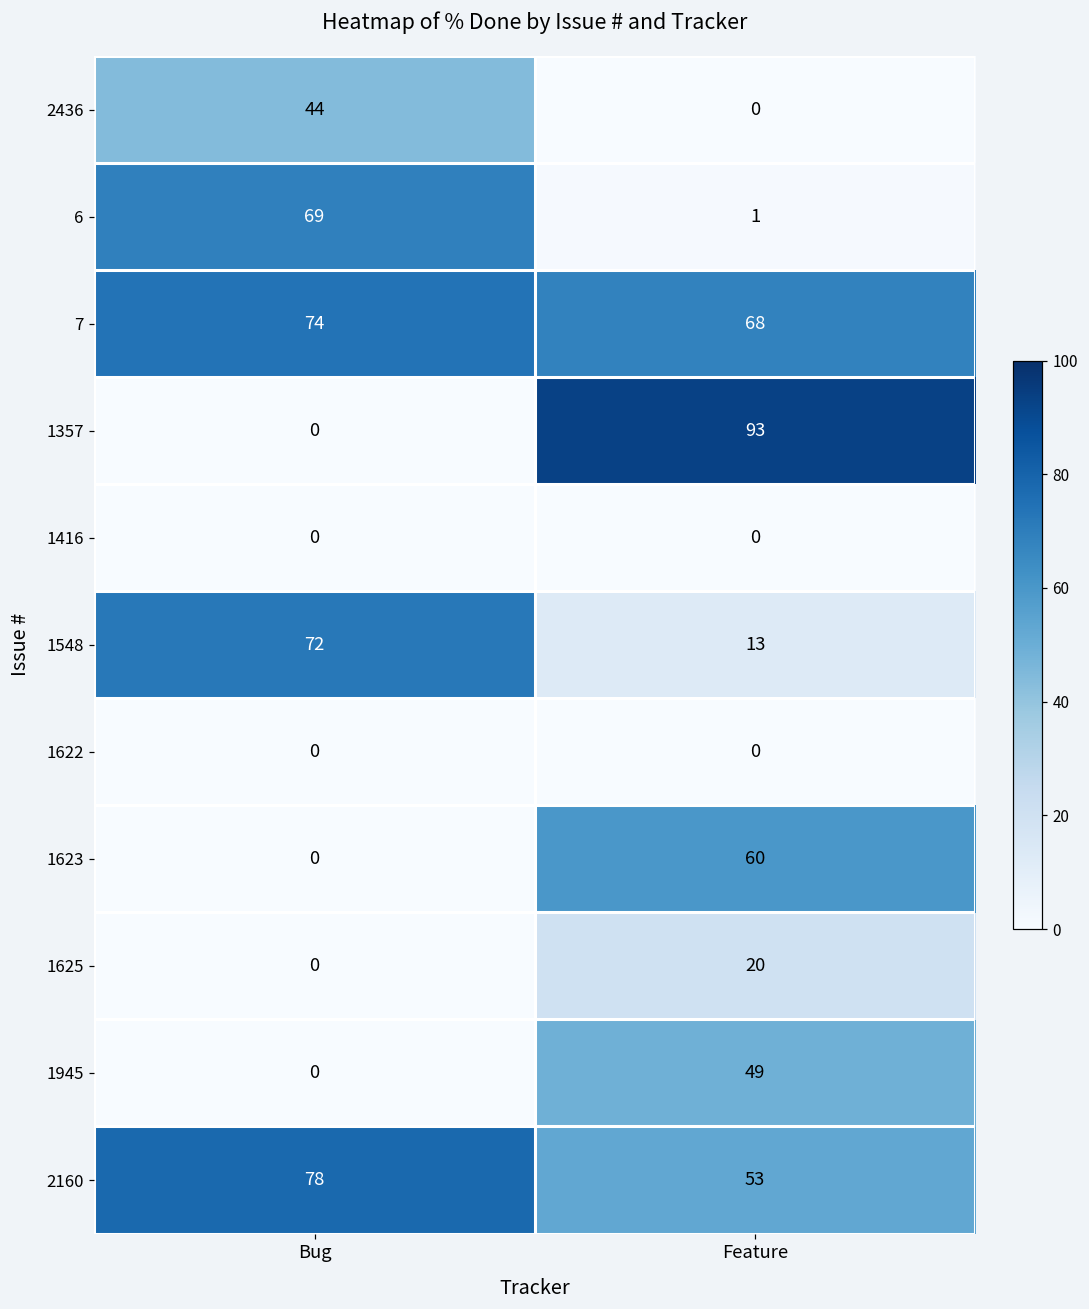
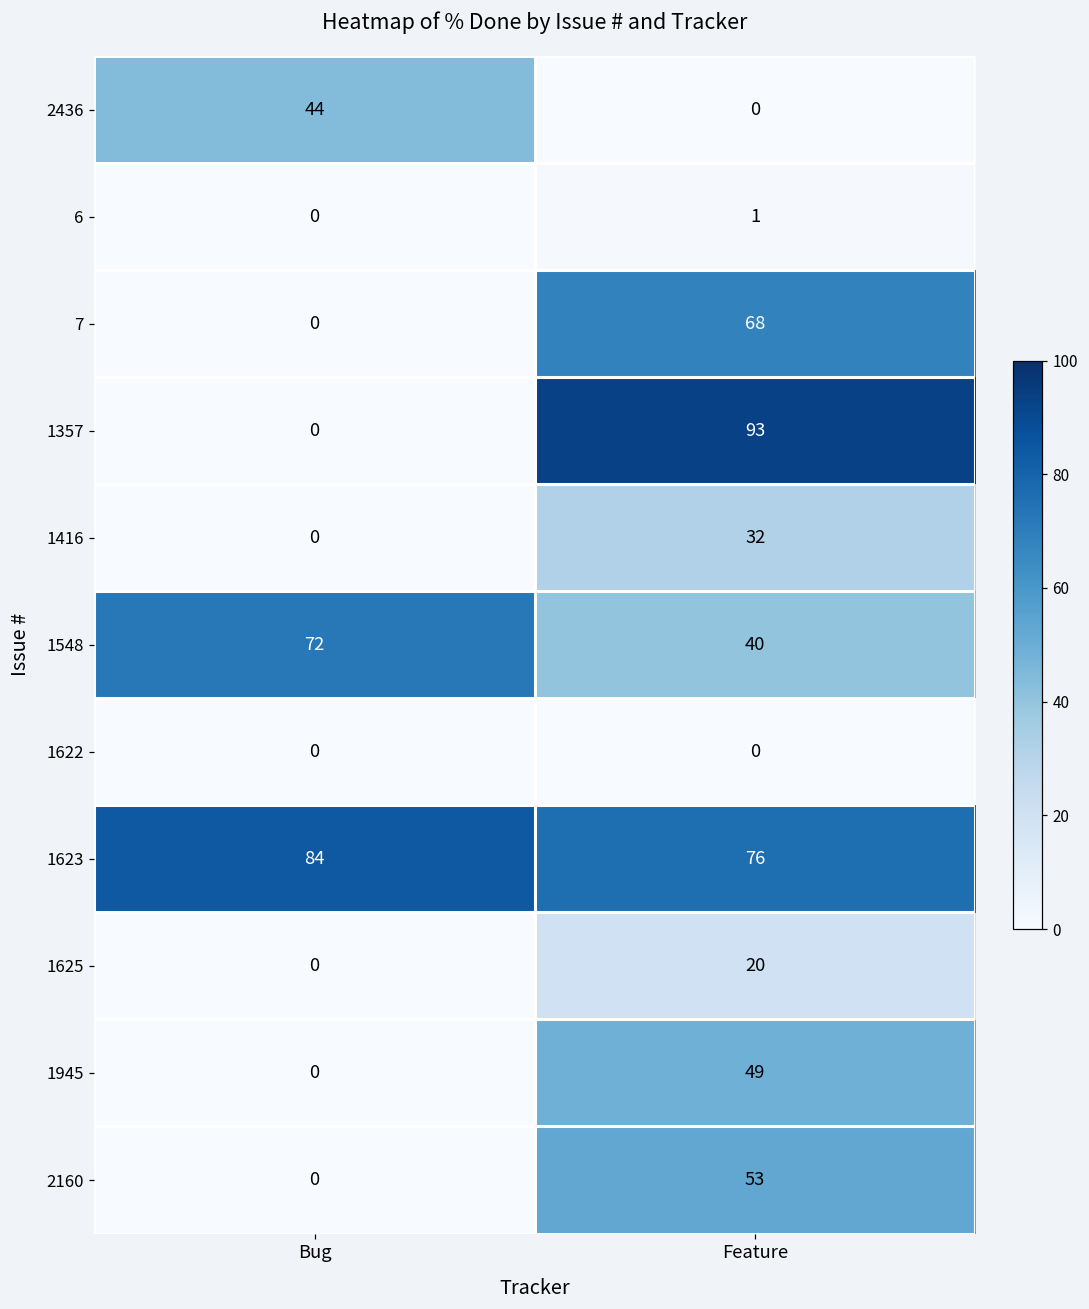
  {
    "2436": {
      "Bug": 44,
      "Feature": 0
    },
    "6": {
-     "Bug": 69,
+     "Bug": 0,
      "Feature": 1
    },
    "7": {
-     "Bug": 74,
+     "Bug": 0,
      "Feature": 68
    },
    "1357": {
      "Bug": 0,
      "Feature": 93
    },
    "1416": {
      "Bug": 0,
-     "Feature": 0
+     "Feature": 32
    },
    "1548": {
      "Bug": 72,
-     "Feature": 13
+     "Feature": 40
    },
    "1622": {
      "Bug": 0,
      "Feature": 0
    },
    "1623": {
-     "Bug": 0,
-     "Feature": 60
+     "Bug": 84,
+     "Feature": 76
    },
    "1625": {
      "Bug": 0,
      "Feature": 20
    },
    "1945": {
      "Bug": 0,
      "Feature": 49
    },
    "2160": {
-     "Bug": 78,
+     "Bug": 0,
      "Feature": 53
    }
  }
